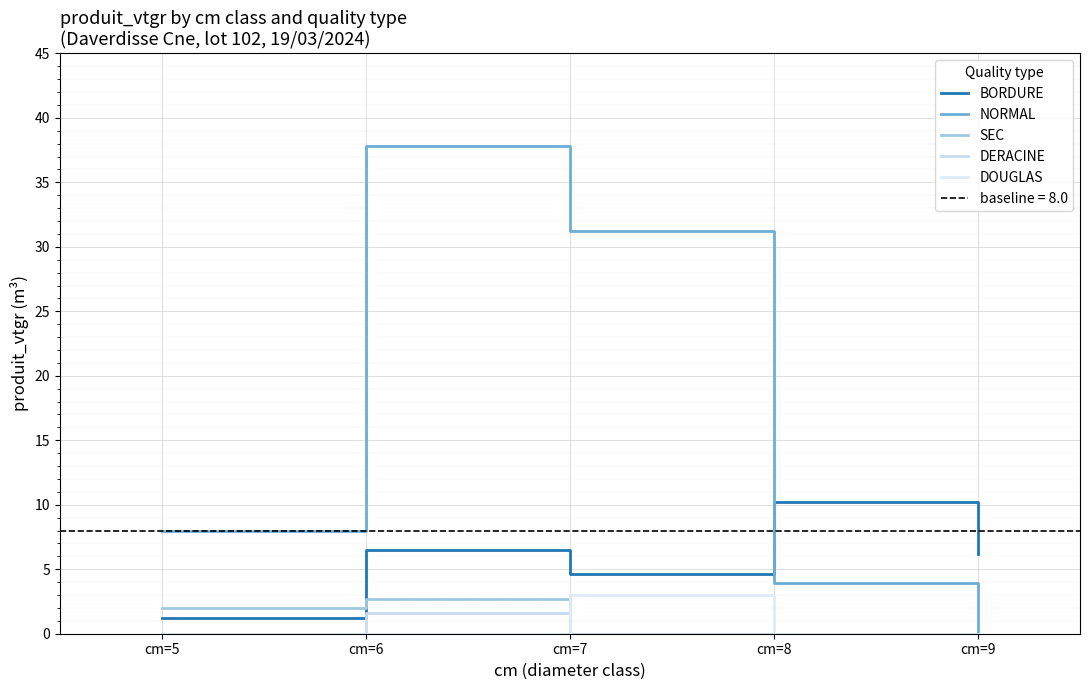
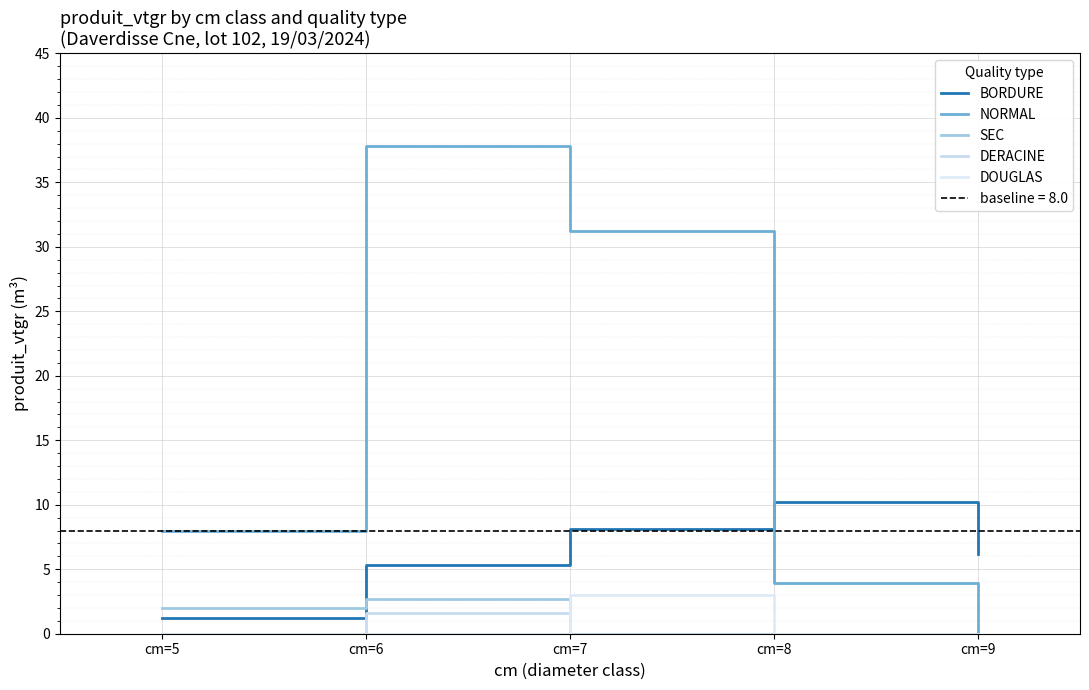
  {
    "BORDURE": {
      "cm=5": 1.2,
-     "cm=6": 6.5,
-     "cm=7": 4.6,
+     "cm=6": 5.3,
+     "cm=7": 8.1,
      "cm=8": 10.2,
      "cm=9": 6.2
    }
  }
